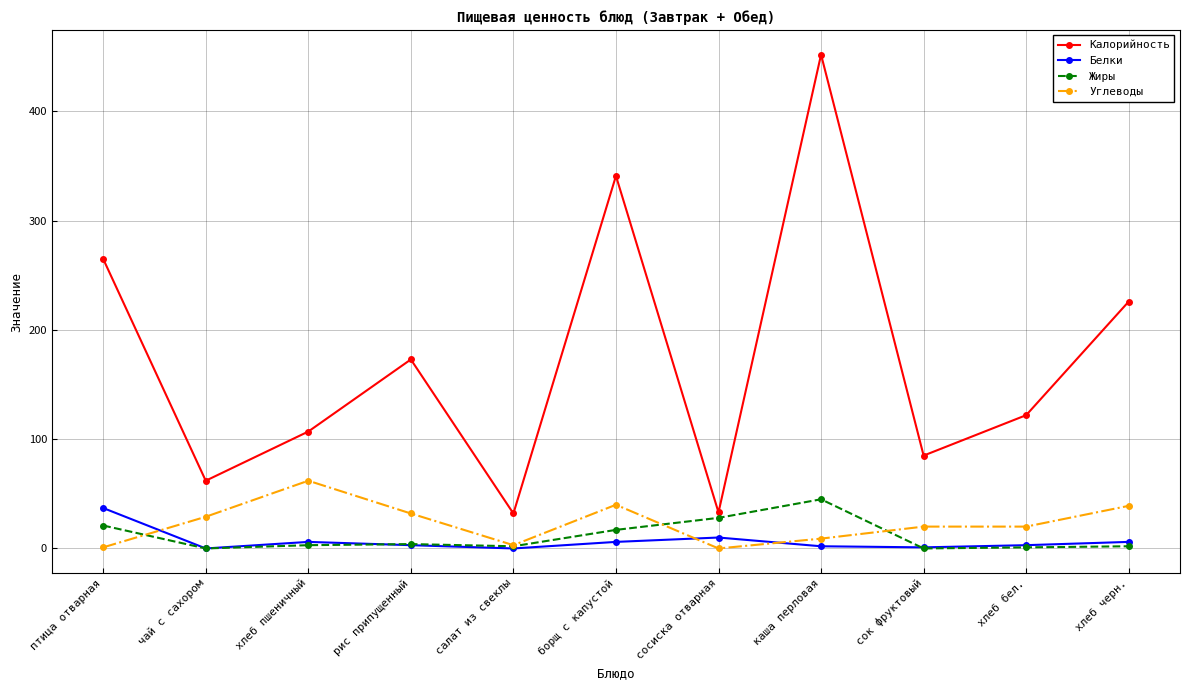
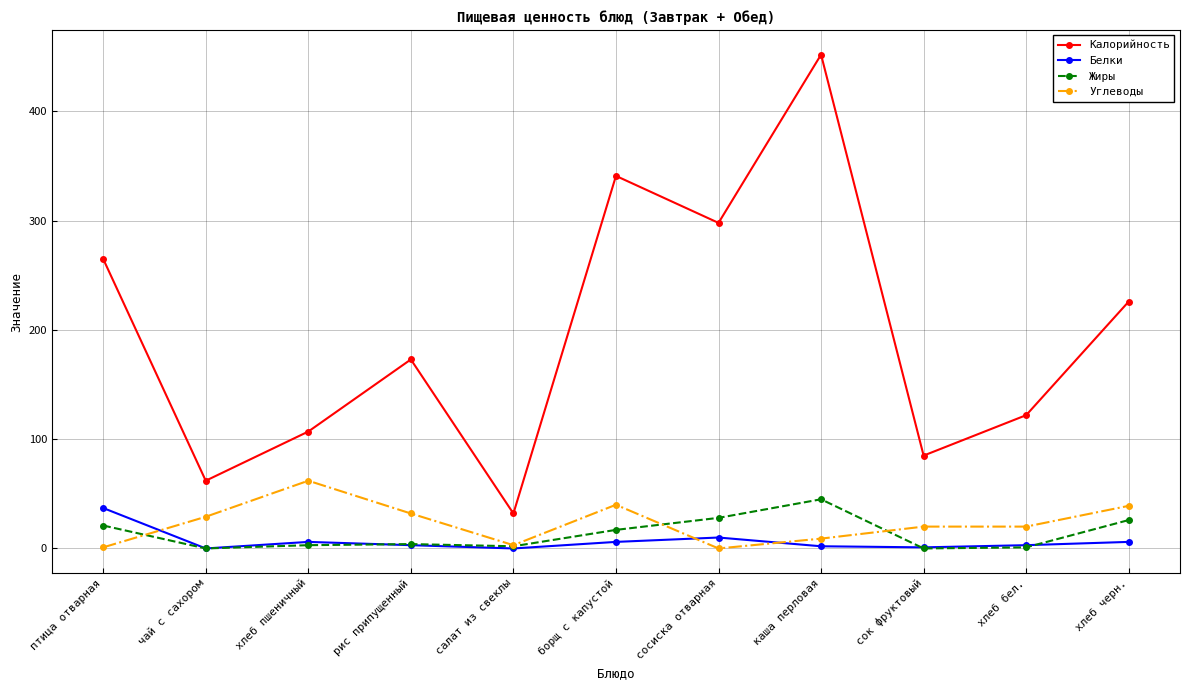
  {
    "Калорийность": {
      "птица отварная": 265,
      "чай с сахором": 62,
      "хлеб пшеничный": 107,
      "рис припущенный": 173,
      "салат из свеклы": 32,
      "борщ с капустой": 341,
-     "сосиска отварная": 33,
+     "сосиска отварная": 298,
      "каша перловая": 452,
      "сок фруктовый": 85,
      "хлеб бел.": 122,
      "хлеб черн.": 226
    },
    "Белки": {
      "птица отварная": 37,
      "хлеб пшеничный": 6,
      "борщ с капустой": 6,
      "сосиска отварная": 10,
      "каша перловая": 2,
      "хлеб черн.": 6
    },
    "Жиры": {
      "птица отварная": 21,
      "хлеб пшеничный": 3,
      "борщ с капустой": 17,
      "сосиска отварная": 28,
      "каша перловая": 45,
-     "хлеб черн.": 2
+     "хлеб черн.": 26
    },
    "Углеводы": {
      "птица отварная": 1,
      "чай с сахором": 29,
      "хлеб пшеничный": 62,
      "рис припущенный": 32,
      "борщ с капустой": 40,
      "сосиска отварная": 0,
      "каша перловая": 9,
      "сок фруктовый": 20,
      "хлеб бел.": 20,
      "хлеб черн.": 39
    }
  }
